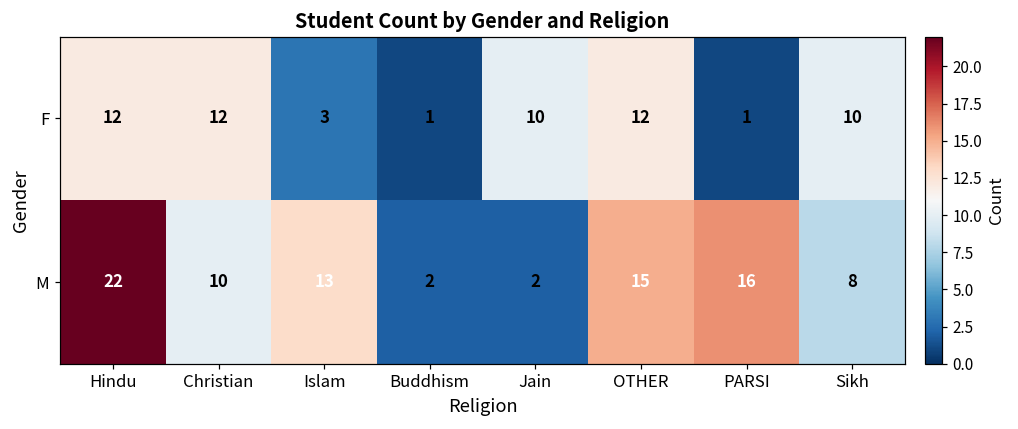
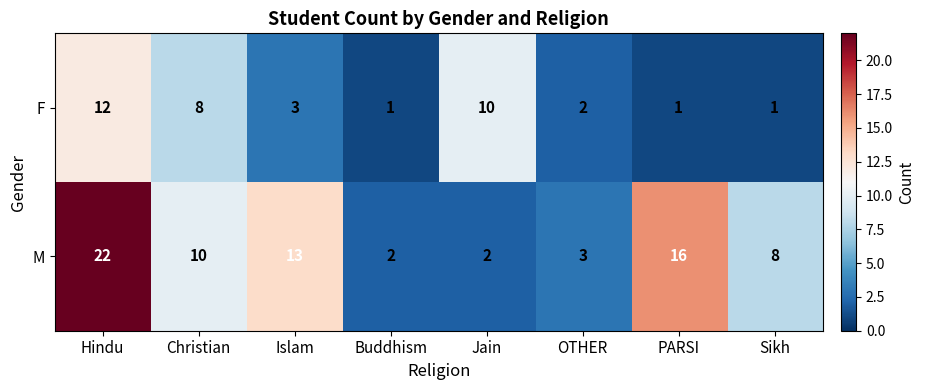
  {
    "F": {
      "Hindu": 12,
-     "Christian": 12,
+     "Christian": 8,
      "Islam": 3,
      "Buddhism": 1,
      "Jain": 10,
-     "OTHER": 12,
+     "OTHER": 2,
      "PARSI": 1,
-     "Sikh": 10
+     "Sikh": 1
    },
    "M": {
      "Hindu": 22,
      "Christian": 10,
      "Islam": 13,
      "Buddhism": 2,
      "Jain": 2,
-     "OTHER": 15,
+     "OTHER": 3,
      "PARSI": 16,
      "Sikh": 8
    }
  }
